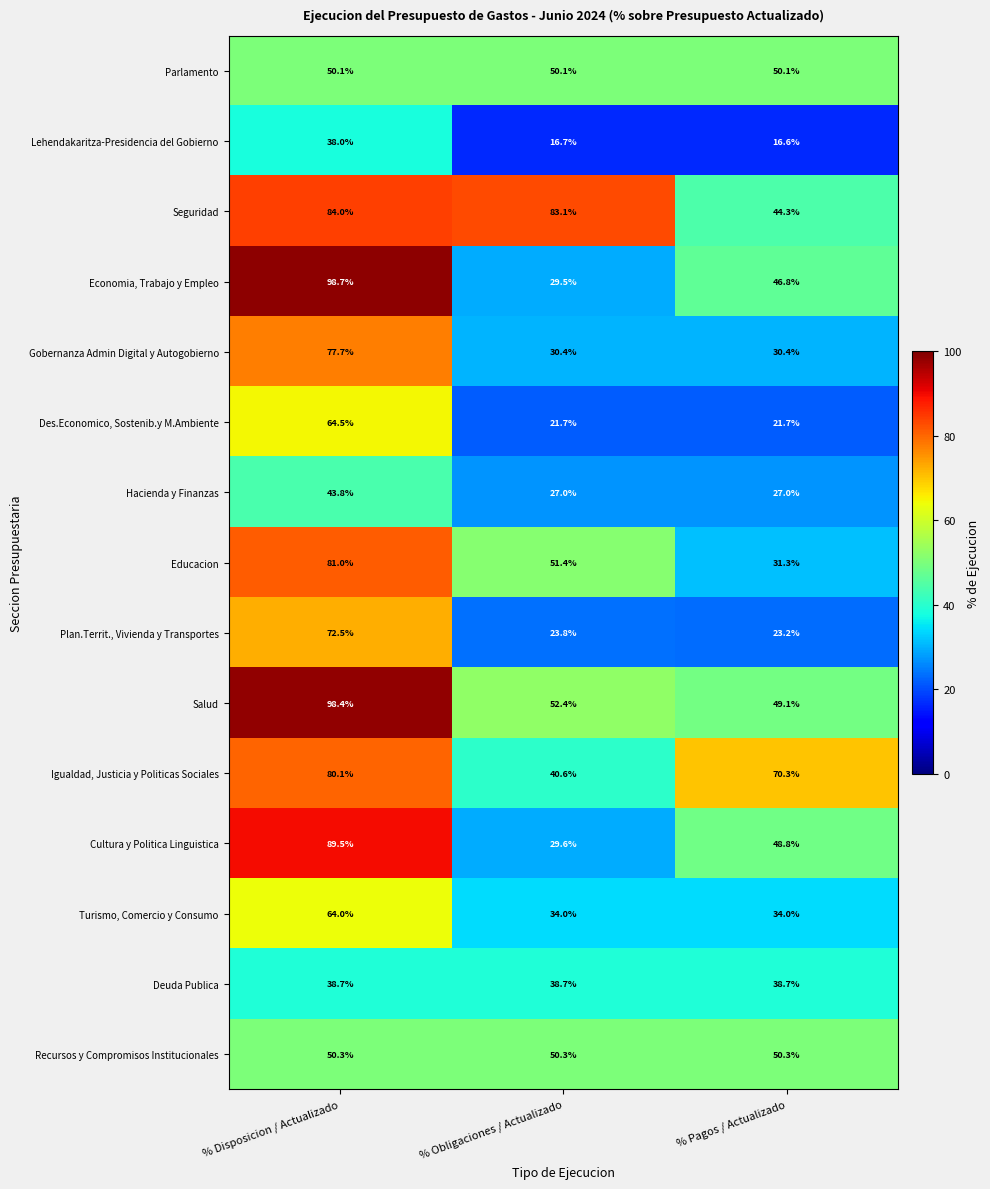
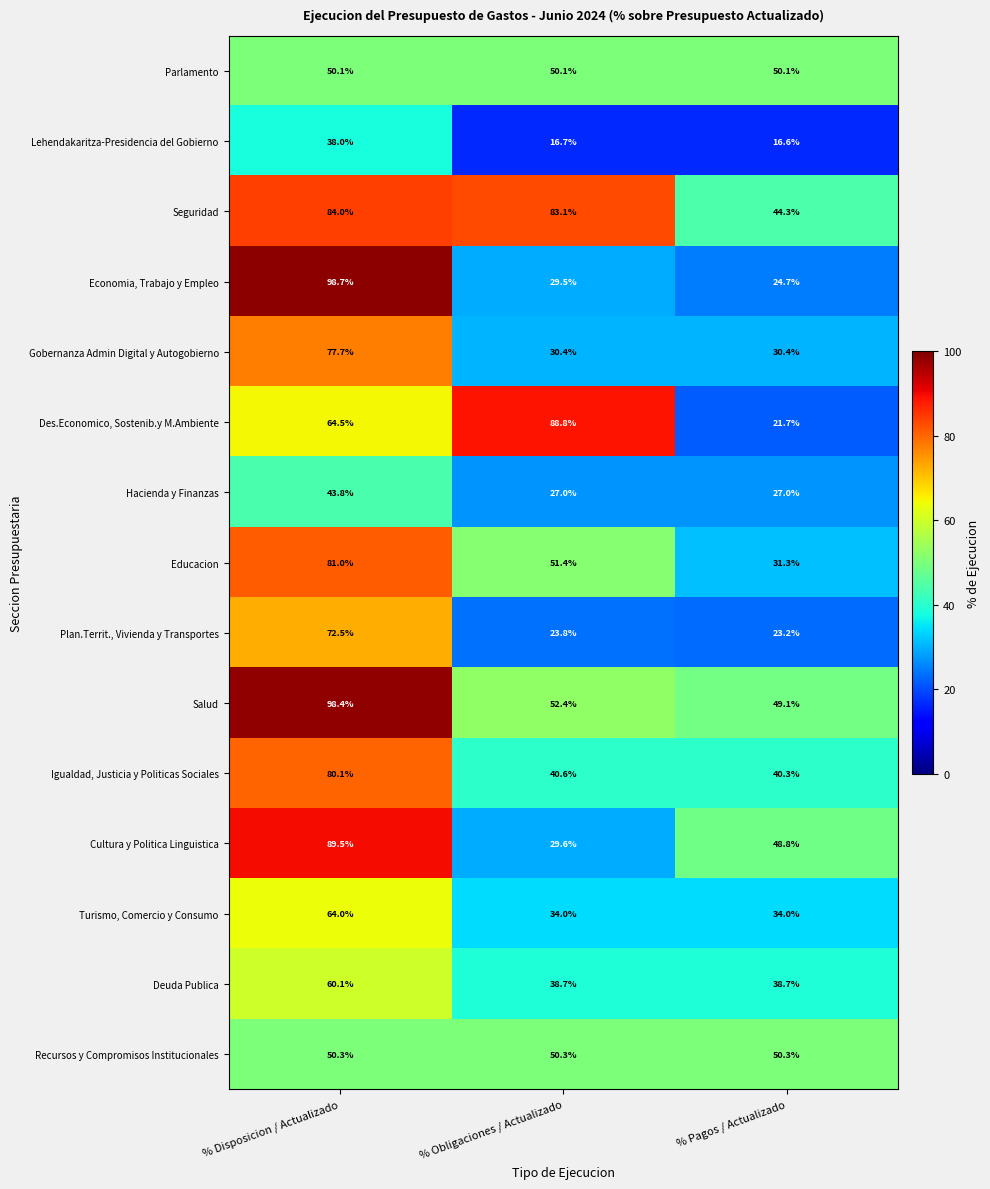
  {
    "Parlamento": {
      "% Disposicion / Actualizado": "50.1%",
      "% Obligaciones / Actualizado": "50.1%",
      "% Pagos / Actualizado": "50.1%"
    },
    "Lehendakaritza-Presidencia del Gobierno": {
      "% Disposicion / Actualizado": "38.0%",
      "% Obligaciones / Actualizado": "16.7%",
      "% Pagos / Actualizado": "16.6%"
    },
    "Seguridad": {
      "% Disposicion / Actualizado": "84.0%",
      "% Obligaciones / Actualizado": "83.1%",
      "% Pagos / Actualizado": "44.3%"
    },
    "Economia, Trabajo y Empleo": {
      "% Disposicion / Actualizado": "98.7%",
      "% Obligaciones / Actualizado": "29.5%",
-     "% Pagos / Actualizado": "46.8%"
+     "% Pagos / Actualizado": "24.7%"
    },
    "Gobernanza Admin Digital y Autogobierno": {
      "% Disposicion / Actualizado": "77.7%",
      "% Obligaciones / Actualizado": "30.4%",
      "% Pagos / Actualizado": "30.4%"
    },
    "Des.Economico, Sostenib.y M.Ambiente": {
      "% Disposicion / Actualizado": "64.5%",
-     "% Obligaciones / Actualizado": "21.7%",
+     "% Obligaciones / Actualizado": "88.8%",
      "% Pagos / Actualizado": "21.7%"
    },
    "Hacienda y Finanzas": {
      "% Disposicion / Actualizado": "43.8%",
      "% Obligaciones / Actualizado": "27.0%",
      "% Pagos / Actualizado": "27.0%"
    },
    "Educacion": {
      "% Disposicion / Actualizado": "81.0%",
      "% Obligaciones / Actualizado": "51.4%",
      "% Pagos / Actualizado": "31.3%"
    },
    "Plan.Territ., Vivienda y Transportes": {
      "% Disposicion / Actualizado": "72.5%",
      "% Obligaciones / Actualizado": "23.8%",
      "% Pagos / Actualizado": "23.2%"
    },
    "Salud": {
      "% Disposicion / Actualizado": "98.4%",
      "% Obligaciones / Actualizado": "52.4%",
      "% Pagos / Actualizado": "49.1%"
    },
    "Igualdad, Justicia y Politicas Sociales": {
      "% Disposicion / Actualizado": "80.1%",
      "% Obligaciones / Actualizado": "40.6%",
-     "% Pagos / Actualizado": "70.3%"
+     "% Pagos / Actualizado": "40.3%"
    },
    "Cultura y Politica Linguistica": {
      "% Disposicion / Actualizado": "89.5%",
      "% Obligaciones / Actualizado": "29.6%",
      "% Pagos / Actualizado": "48.8%"
    },
    "Turismo, Comercio y Consumo": {
      "% Disposicion / Actualizado": "64.0%",
      "% Obligaciones / Actualizado": "34.0%",
      "% Pagos / Actualizado": "34.0%"
    },
    "Deuda Publica": {
-     "% Disposicion / Actualizado": "38.7%",
+     "% Disposicion / Actualizado": "60.1%",
      "% Obligaciones / Actualizado": "38.7%",
      "% Pagos / Actualizado": "38.7%"
    },
    "Recursos y Compromisos Institucionales": {
      "% Disposicion / Actualizado": "50.3%",
      "% Obligaciones / Actualizado": "50.3%",
      "% Pagos / Actualizado": "50.3%"
    }
  }
